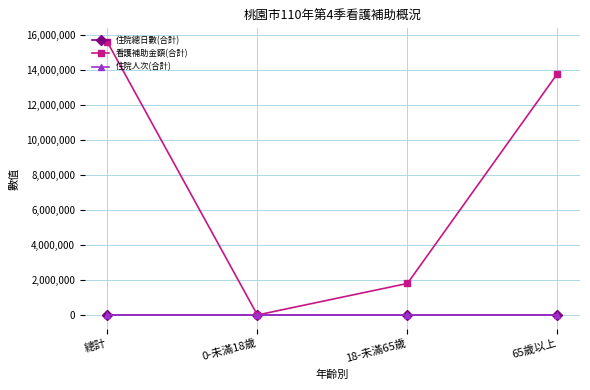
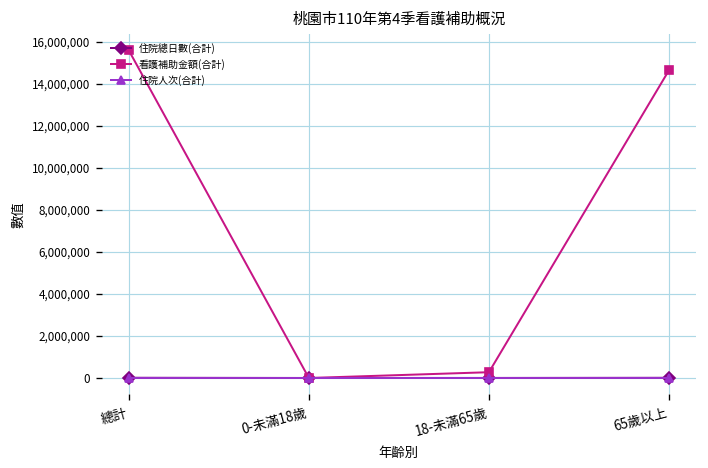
  {
    "住院人次(合計)": {
      "總計": "0",
      "18-未滿65歲": "0",
      "65歲以上": "0"
    },
    "看護補助金額(合計)": {
      "總計": "15,600,000",
-     "18-未滿65歲": "1,800,000",
-     "65歲以上": "13,800,000"
+     "18-未滿65歲": "300,000",
+     "65歲以上": "14,600,000"
    }
  }
